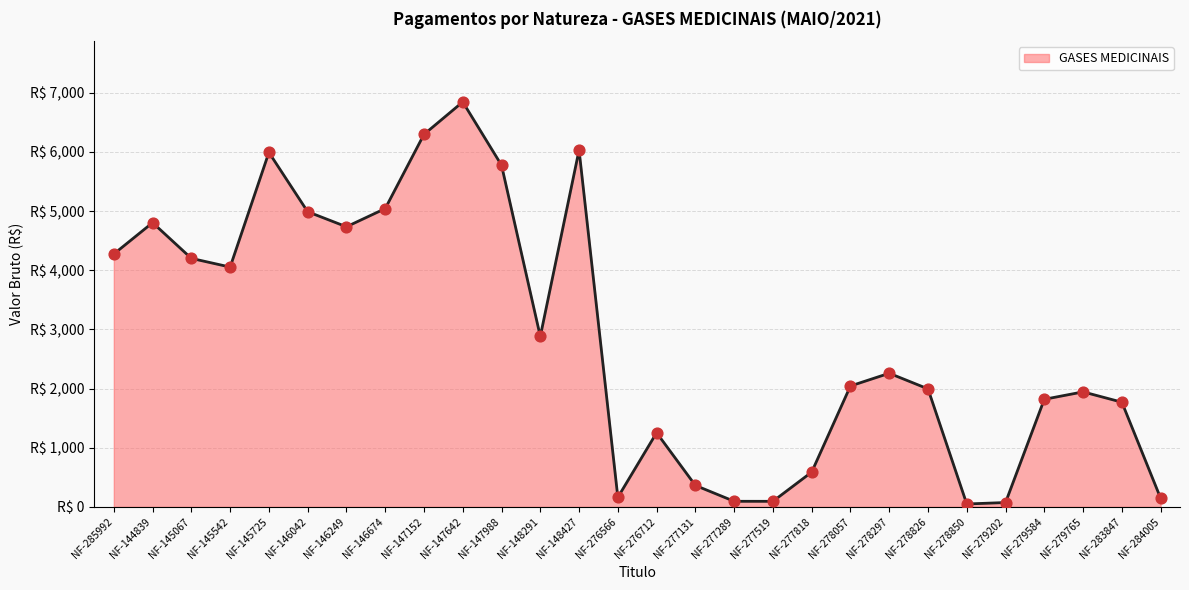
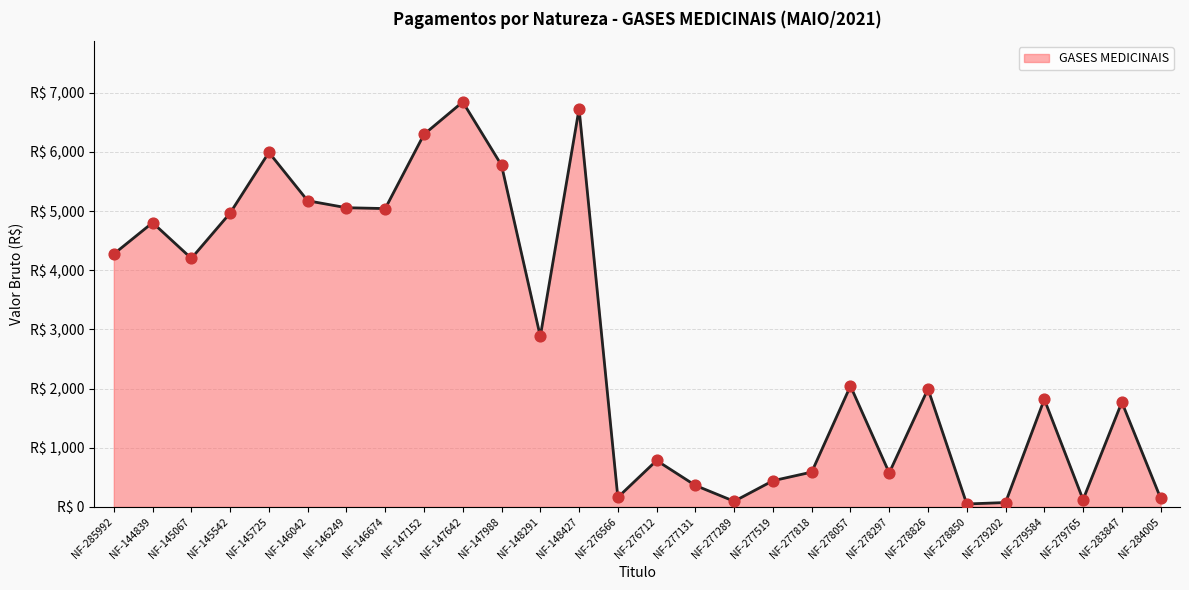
  {
    "NF-285992": "R$ 4,300",
    "NF-144839": "R$ 4,800",
    "NF-145067": "R$ 4,200",
-   "NF-145542": "R$ 4,100",
+   "NF-145542": "R$ 5,000",
    "NF-145725": "R$ 6,000",
-   "NF-146042": "R$ 5,000",
-   "NF-146249": "R$ 4,700",
+   "NF-146042": "R$ 5,200",
+   "NF-146249": "R$ 5,100",
    "NF-146674": "R$ 5,000",
    "NF-147152": "R$ 6,300",
    "NF-147642": "R$ 6,800",
    "NF-147988": "R$ 5,800",
    "NF-148291": "R$ 2,900",
-   "NF-148427": "R$ 6,000",
+   "NF-148427": "R$ 6,700",
    "NF-276566": "R$ 200",
-   "NF-276712": "R$ 1,300",
+   "NF-276712": "R$ 800",
    "NF-277131": "R$ 400",
    "NF-277289": "R$ 100",
-   "NF-277519": "R$ 100",
+   "NF-277519": "R$ 400",
    "NF-277818": "R$ 600",
    "NF-278057": "R$ 2,000",
-   "NF-278297": "R$ 2,300",
+   "NF-278297": "R$ 600",
    "NF-278826": "R$ 2,000",
    "NF-278850": "R$ 0",
    "NF-279202": "R$ 100",
    "NF-279584": "R$ 1,800",
-   "NF-279765": "R$ 1,900",
+   "NF-279765": "R$ 100",
    "NF-283847": "R$ 1,800",
    "NF-284005": "R$ 100"
  }
